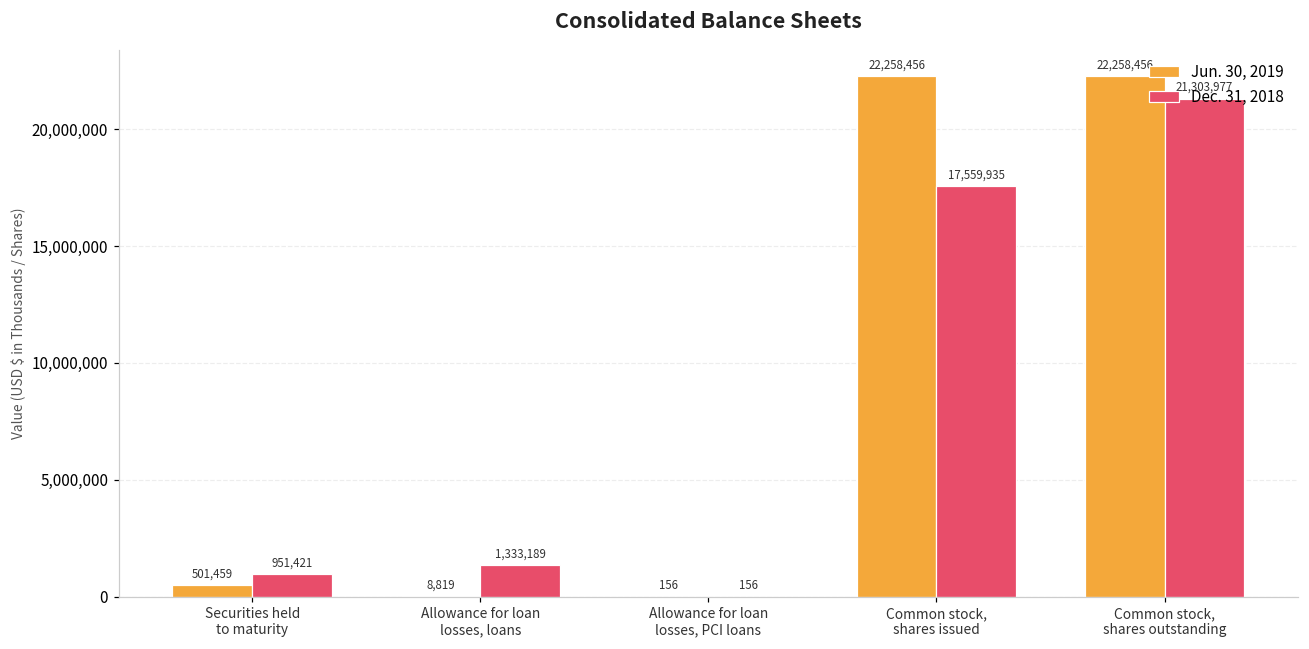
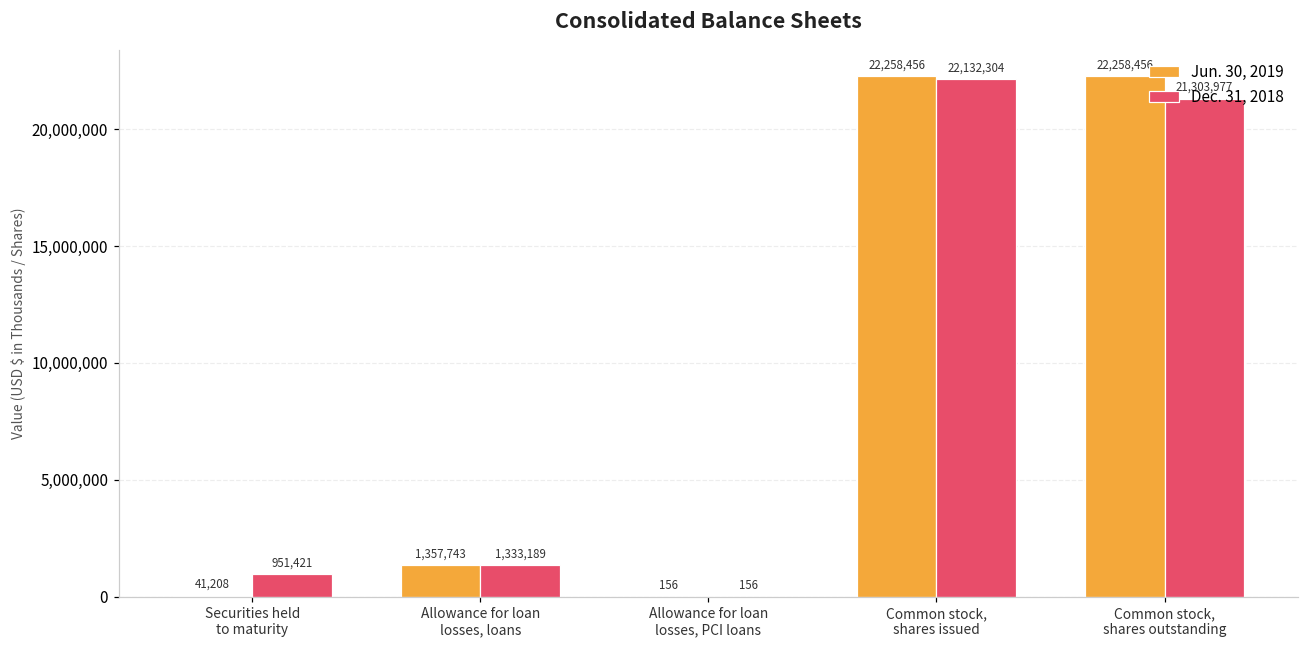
  {
    "Jun. 30, 2019": {
-     "Securities held to maturity": "501,459",
-     "Allowance for loan losses, loans": "8,819",
+     "Securities held to maturity": "41,208",
+     "Allowance for loan losses, loans": "1,357,743",
      "Allowance for loan losses, PCI loans": "156",
      "Common stock, shares issued": "22,258,456",
      "Common stock, shares outstanding": "22,258,456"
    },
    "Dec. 31, 2018": {
      "Securities held to maturity": "951,421",
      "Allowance for loan losses, loans": "1,333,189",
      "Allowance for loan losses, PCI loans": "156",
-     "Common stock, shares issued": "17,559,935",
+     "Common stock, shares issued": "22,132,304",
      "Common stock, shares outstanding": "21,303,977"
    }
  }
